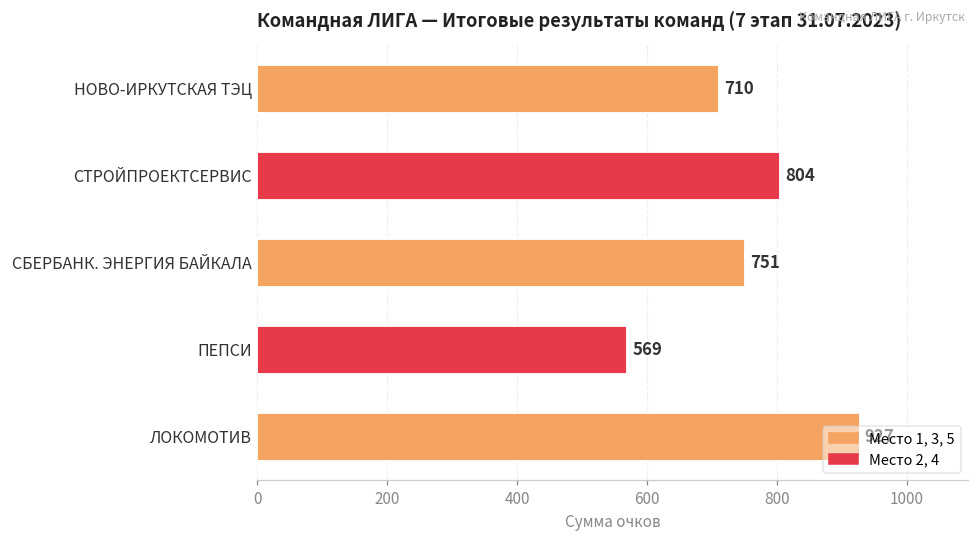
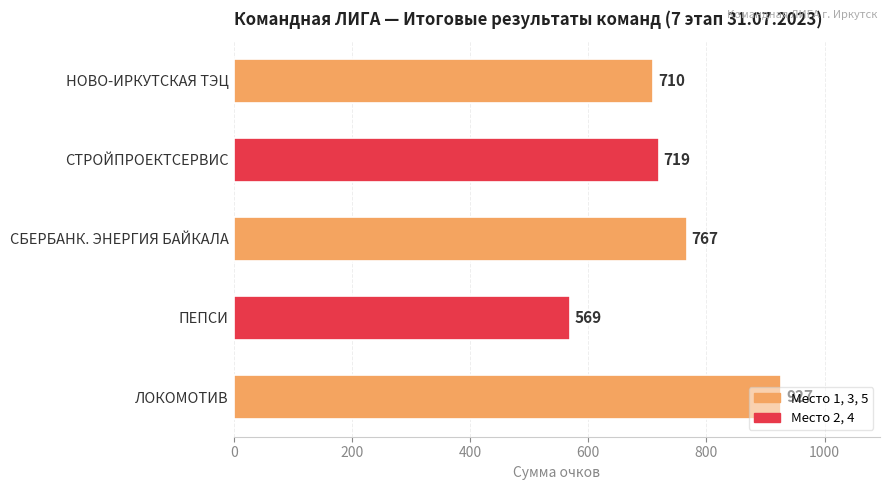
  {
    "НОВО-ИРКУТСКАЯ ТЭЦ": 710,
-   "СТРОЙПРОЕКТСЕРВИС": 804,
-   "СБЕРБАНК. ЭНЕРГИЯ БАЙКАЛА": 751,
+   "СТРОЙПРОЕКТСЕРВИС": 719,
+   "СБЕРБАНК. ЭНЕРГИЯ БАЙКАЛА": 767,
    "ПЕПСИ": 569
  }
